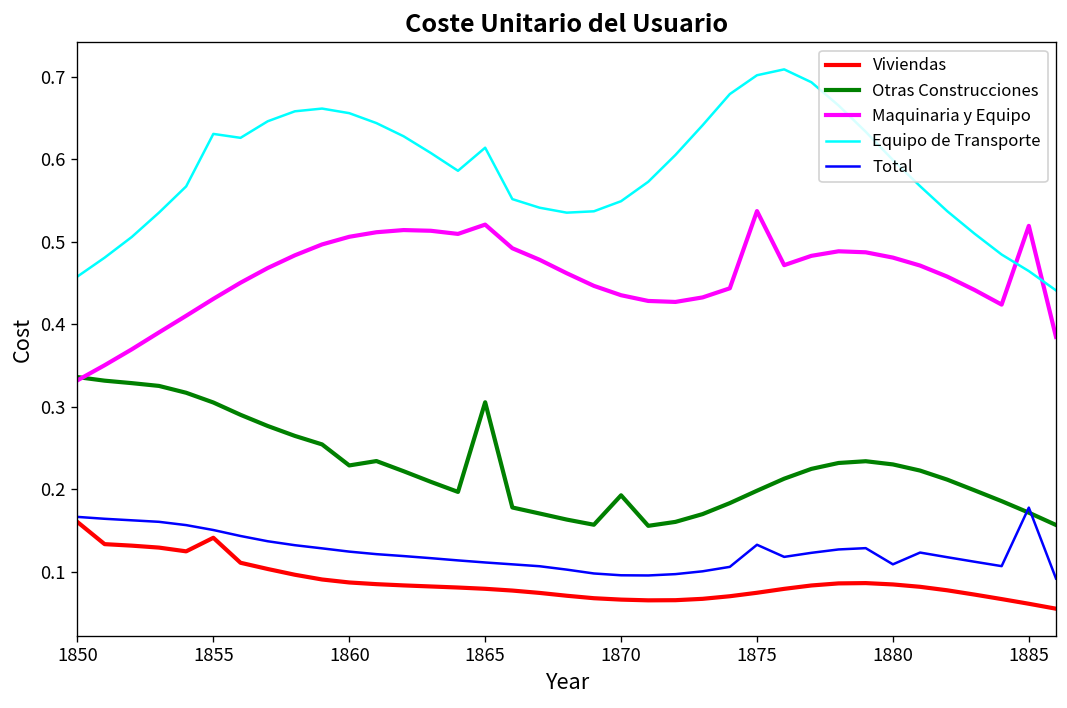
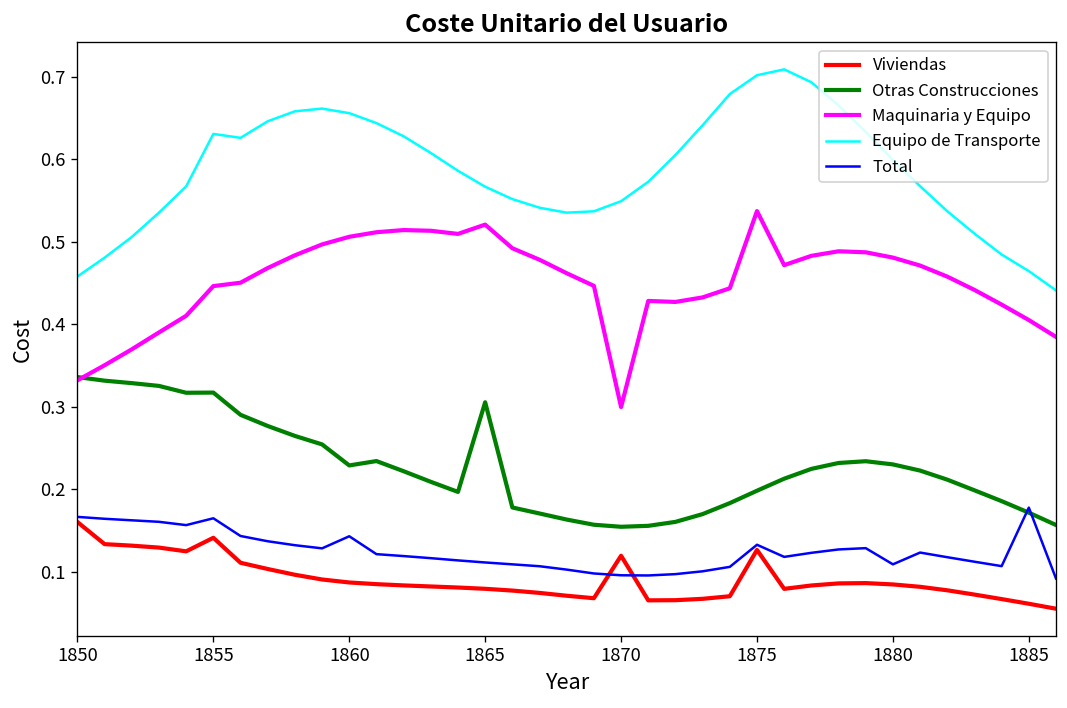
  {
    "Viviendas": {
      "1850": 0.16,
      "1855": 0.14,
      "1860": 0.09,
      "1865": 0.08,
-     "1870": 0.07,
-     "1875": 0.07,
+     "1870": 0.12,
+     "1875": 0.13,
      "1880": 0.08,
      "1885": 0.06
    },
    "Otras Construcciones": {
      "1850": 0.34,
-     "1855": 0.31,
+     "1855": 0.32,
      "1860": 0.23,
      "1865": 0.31,
-     "1870": 0.19,
+     "1870": 0.15,
      "1875": 0.20,
      "1880": 0.23,
      "1885": 0.17
    },
    "Maquinaria y Equipo": {
      "1850": 0.33,
-     "1855": 0.43,
+     "1855": 0.45,
      "1860": 0.51,
      "1865": 0.52,
-     "1870": 0.44,
+     "1870": 0.30,
      "1875": 0.54,
      "1880": 0.48,
-     "1885": 0.52
+     "1885": 0.41
    },
    "Equipo de Transporte": {
      "1850": 0.46,
      "1855": 0.63,
      "1860": 0.66,
-     "1865": 0.61,
+     "1865": 0.57,
      "1870": 0.55,
      "1875": 0.70,
      "1885": 0.46
    },
    "Total": {
      "1850": 0.17,
-     "1855": 0.15,
-     "1860": 0.12,
+     "1855": 0.16,
+     "1860": 0.14,
      "1865": 0.11,
      "1870": 0.10,
      "1875": 0.13,
      "1880": 0.11,
      "1885": 0.18
    }
  }
